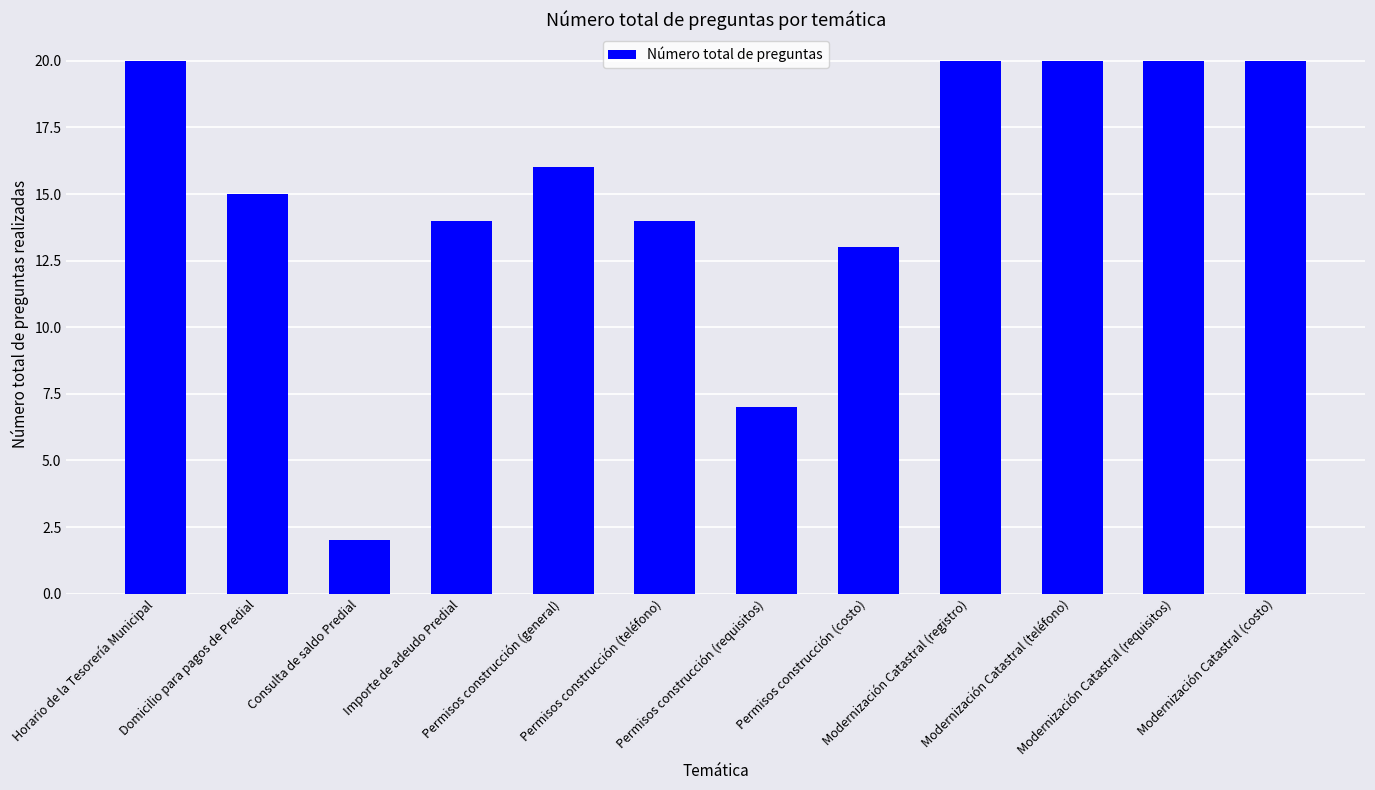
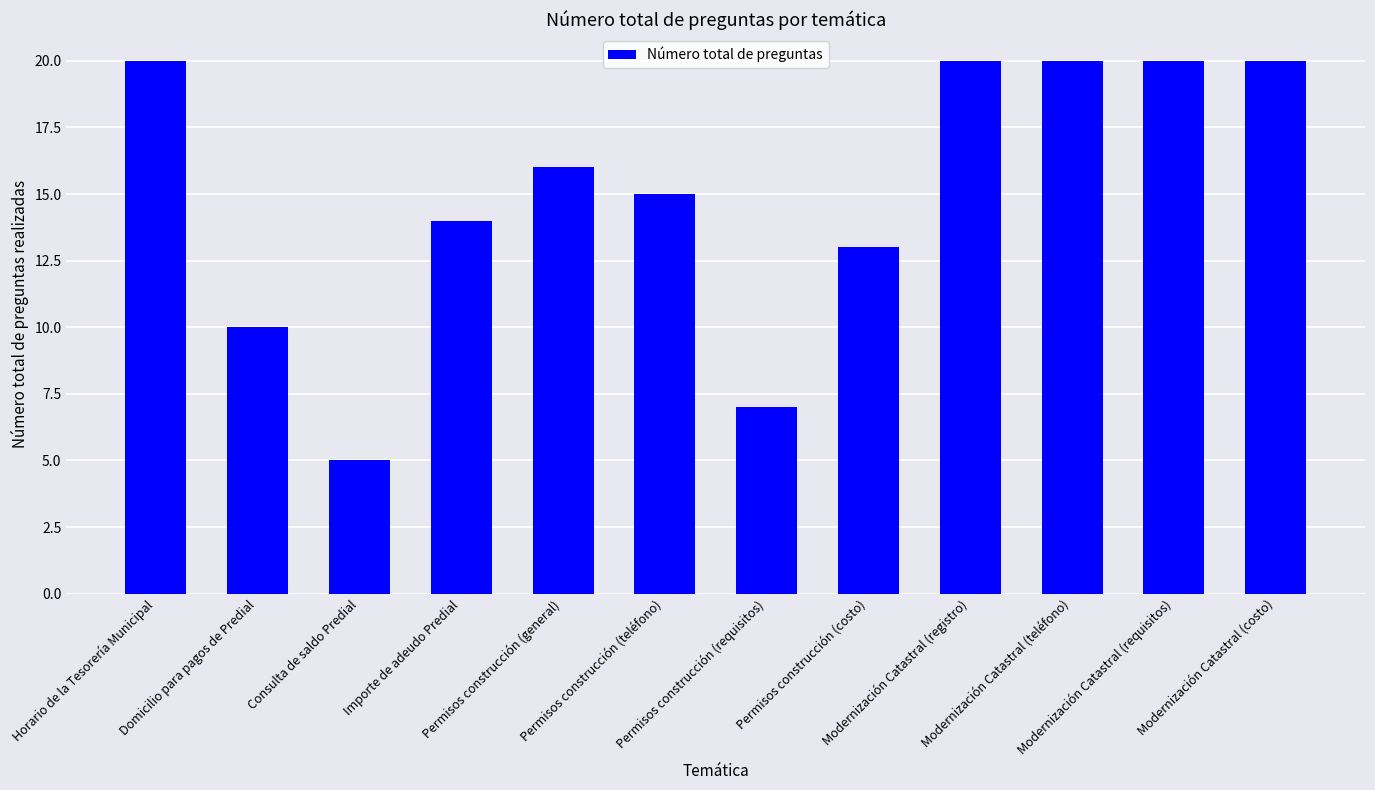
  {
    "Horario de la Tesorería Municipal": 20,
-   "Domicilio para pagos de Predial": 15,
-   "Consulta de saldo Predial": 2,
+   "Domicilio para pagos de Predial": 10,
+   "Consulta de saldo Predial": 5,
    "Importe de adeudo Predial": 14,
    "Permisos construcción (general)": 16,
-   "Permisos construcción (teléfono)": 14,
+   "Permisos construcción (teléfono)": 15,
    "Permisos construcción (requisitos)": 7,
    "Permisos construcción (costo)": 13,
    "Modernización Catastral (registro)": 20,
    "Modernización Catastral (teléfono)": 20,
    "Modernización Catastral (requisitos)": 20,
    "Modernización Catastral (costo)": 20
  }
